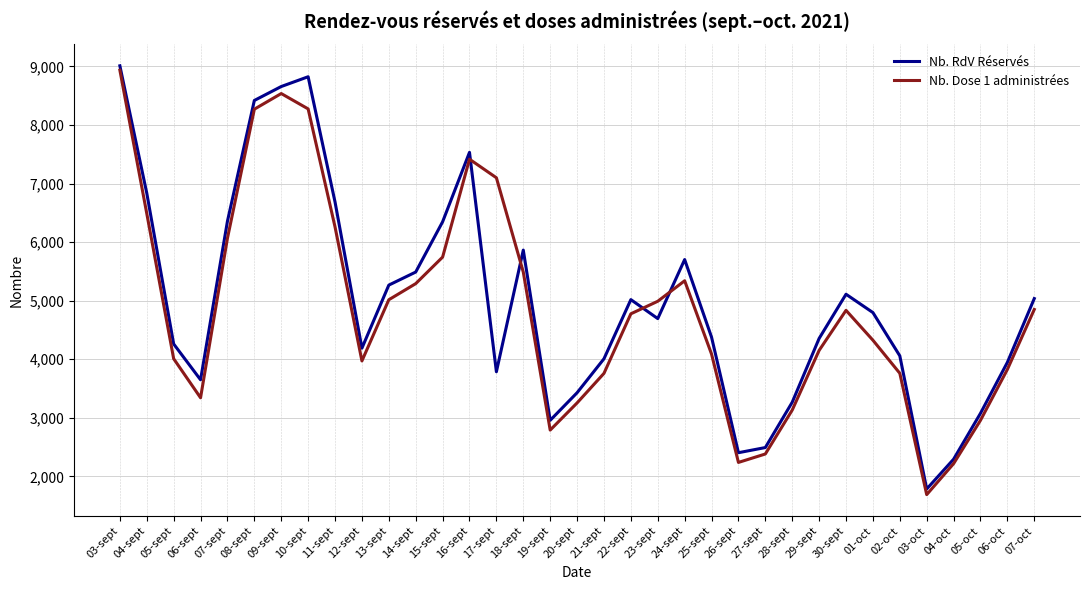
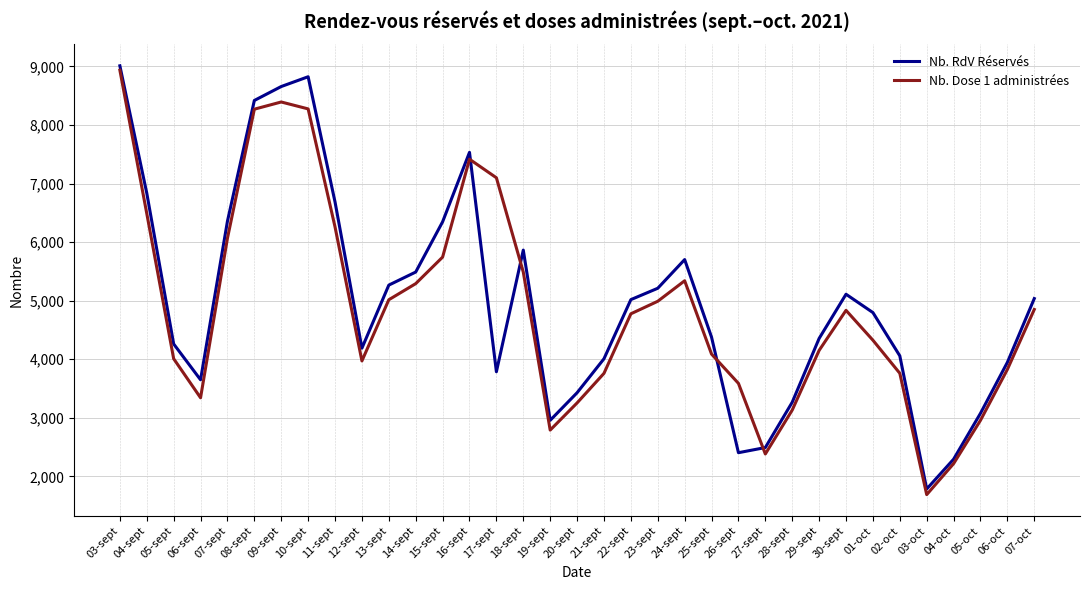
  {
    "Nb. RdV Réservés": {
      "03-sept": "9,000",
      "04-sept": "6,800",
      "05-sept": "4,300",
      "06-sept": "3,600",
      "07-sept": "6,400",
      "08-sept": "8,400",
      "09-sept": "8,700",
      "10-sept": "8,800",
      "11-sept": "6,700",
      "12-sept": "4,200",
      "13-sept": "5,300",
      "14-sept": "5,500",
      "15-sept": "6,300",
      "16-sept": "7,500",
      "17-sept": "3,800",
      "18-sept": "5,900",
      "19-sept": "3,000",
      "20-sept": "3,400",
      "21-sept": "4,000",
      "22-sept": "5,000",
-     "23-sept": "4,700",
+     "23-sept": "5,200",
      "24-sept": "5,700",
      "25-sept": "4,400",
      "26-sept": "2,400",
      "27-sept": "2,500",
      "28-sept": "3,300",
      "29-sept": "4,400",
      "30-sept": "5,100",
      "01-oct": "4,800",
      "02-oct": "4,100",
      "03-oct": "1,800",
      "04-oct": "2,300",
      "05-oct": "3,100",
      "06-oct": "3,900",
      "07-oct": "5,000"
    },
    "Nb. Dose 1 administrées": {
      "03-sept": "8,900",
      "04-sept": "6,500",
      "05-sept": "4,000",
      "06-sept": "3,300",
      "07-sept": "6,100",
      "08-sept": "8,300",
-     "09-sept": "8,500",
+     "09-sept": "8,400",
      "10-sept": "8,300",
      "11-sept": "6,300",
      "12-sept": "4,000",
      "13-sept": "5,000",
      "14-sept": "5,300",
      "15-sept": "5,700",
      "16-sept": "7,400",
      "17-sept": "7,100",
      "18-sept": "5,500",
      "19-sept": "2,800",
      "20-sept": "3,300",
      "21-sept": "3,800",
      "22-sept": "4,800",
      "23-sept": "5,000",
      "24-sept": "5,300",
      "25-sept": "4,100",
-     "26-sept": "2,200",
+     "26-sept": "3,600",
      "27-sept": "2,400",
      "28-sept": "3,100",
      "29-sept": "4,200",
      "30-sept": "4,800",
      "01-oct": "4,300",
      "02-oct": "3,800",
      "03-oct": "1,700",
      "04-oct": "2,200",
      "05-oct": "3,000",
      "06-oct": "3,800",
      "07-oct": "4,800"
    }
  }
